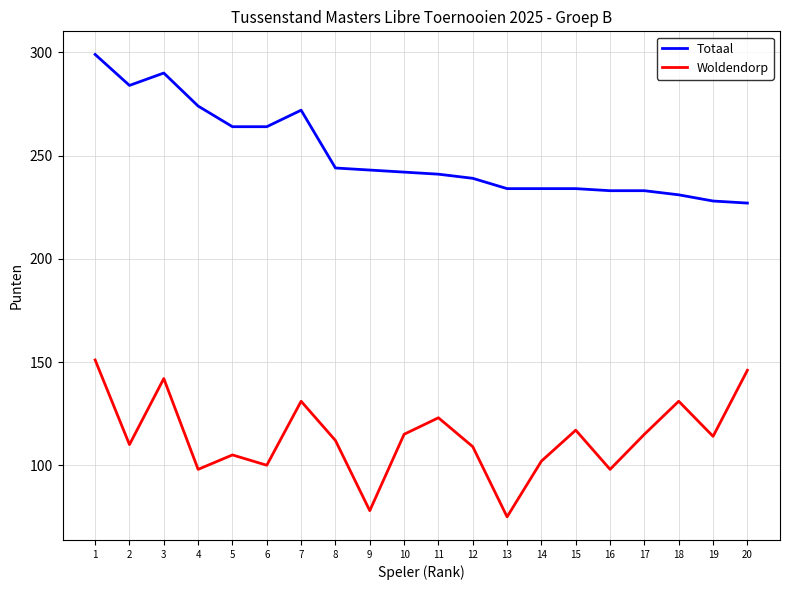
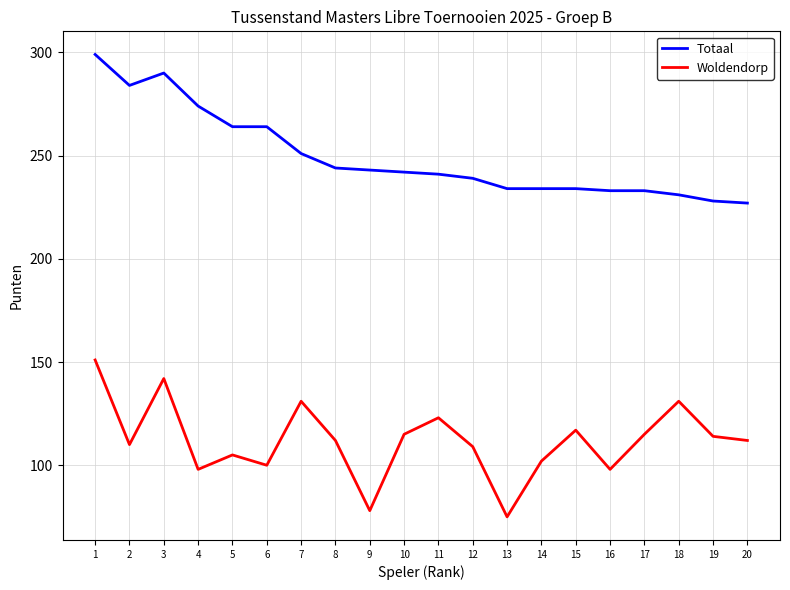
  {
    "Totaal": {
      "1": 299,
      "2": 284,
      "3": 290,
      "4": 274,
      "5": 264,
      "6": 264,
-     "7": 272,
+     "7": 251,
      "8": 244,
      "9": 243,
      "10": 242,
      "11": 241,
      "12": 239,
      "13": 234,
      "14": 234,
      "15": 234,
      "16": 233,
      "17": 233,
      "18": 231,
      "19": 228,
      "20": 227
    },
    "Woldendorp": {
      "1": 151,
      "2": 110,
      "3": 142,
      "4": 98,
      "5": 105,
      "6": 100,
      "7": 131,
      "8": 112,
      "9": 78,
      "10": 115,
      "11": 123,
      "12": 109,
      "13": 75,
      "14": 102,
      "15": 117,
      "16": 98,
      "17": 115,
      "18": 131,
      "19": 114,
-     "20": 146
+     "20": 112
    }
  }
